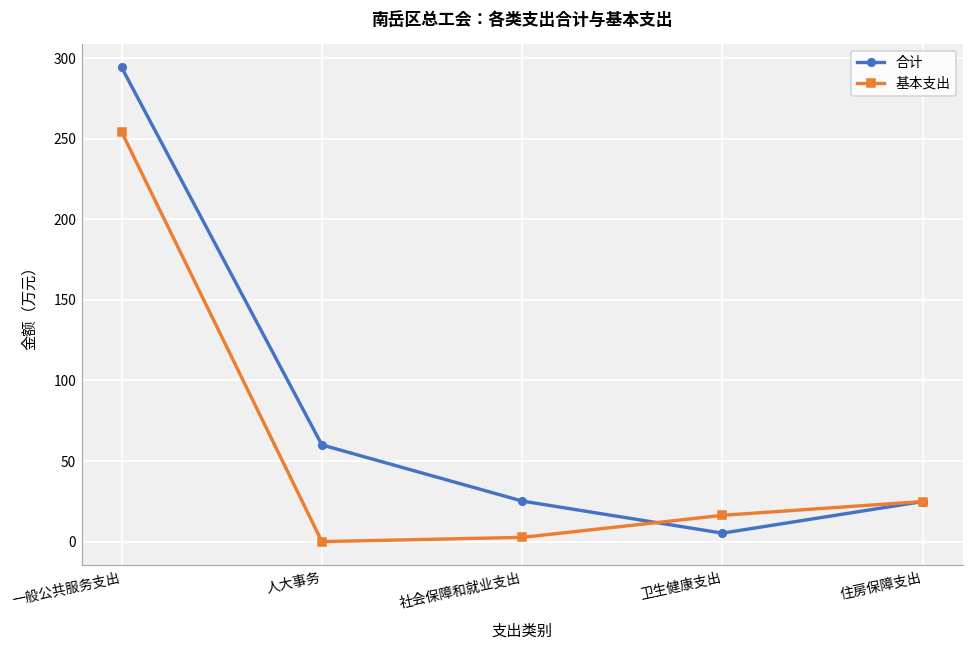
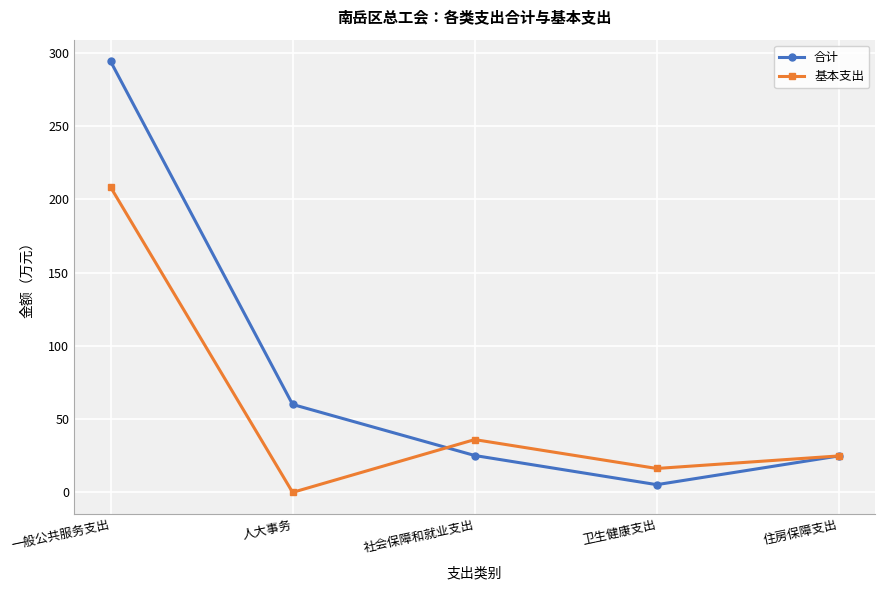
  {
    "合计": {
      "一般公共服务支出": 294,
      "人大事务": 60,
      "社会保障和就业支出": 25,
      "卫生健康支出": 5
    },
    "基本支出": {
-     "一般公共服务支出": 254,
+     "一般公共服务支出": 208,
      "人大事务": 0,
-     "社会保障和就业支出": 3,
+     "社会保障和就业支出": 36,
      "卫生健康支出": 16
    }
  }
